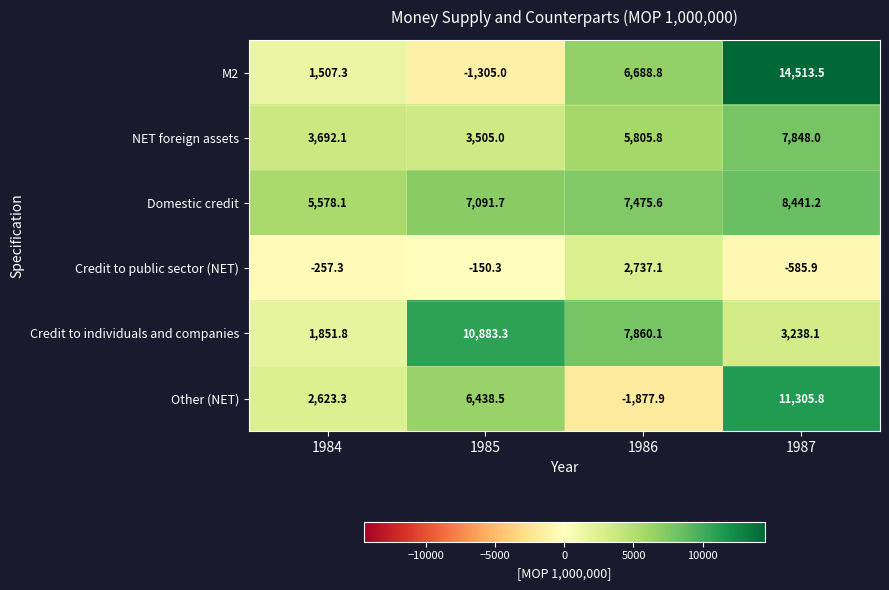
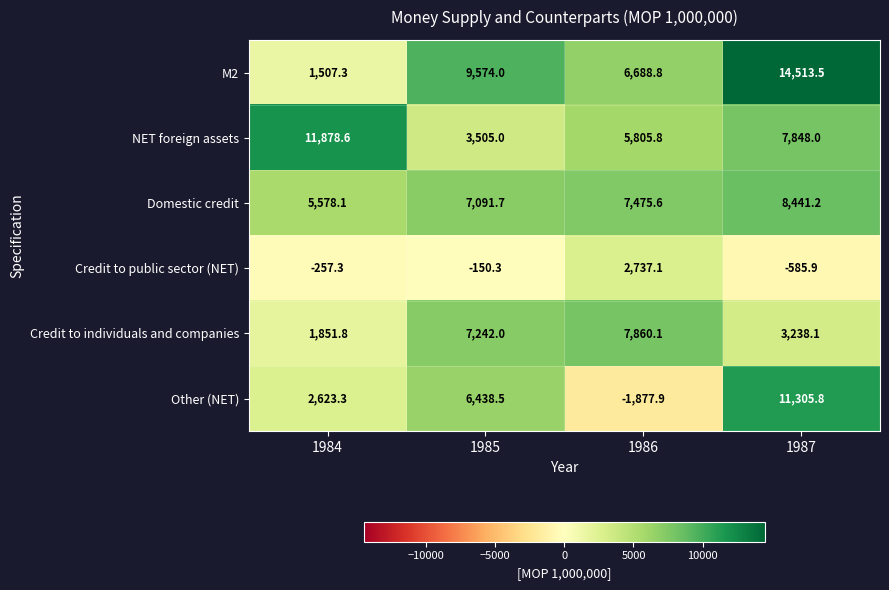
  {
    "M2": {
      "1984": "1,507.3",
-     "1985": "-1,305.0",
+     "1985": "9,574.0",
      "1986": "6,688.8",
      "1987": "14,513.5"
    },
    "NET foreign assets": {
-     "1984": "3,692.1",
+     "1984": "11,878.6",
      "1985": "3,505.0",
      "1986": "5,805.8",
      "1987": "7,848.0"
    },
    "Domestic credit": {
      "1984": "5,578.1",
      "1985": "7,091.7",
      "1986": "7,475.6",
      "1987": "8,441.2"
    },
    "Credit to public sector (NET)": {
      "1984": "-257.3",
      "1985": "-150.3",
      "1986": "2,737.1",
      "1987": "-585.9"
    },
    "Credit to individuals and companies": {
      "1984": "1,851.8",
-     "1985": "10,883.3",
+     "1985": "7,242.0",
      "1986": "7,860.1",
      "1987": "3,238.1"
    },
    "Other (NET)": {
      "1984": "2,623.3",
      "1985": "6,438.5",
      "1986": "-1,877.9",
      "1987": "11,305.8"
    }
  }
